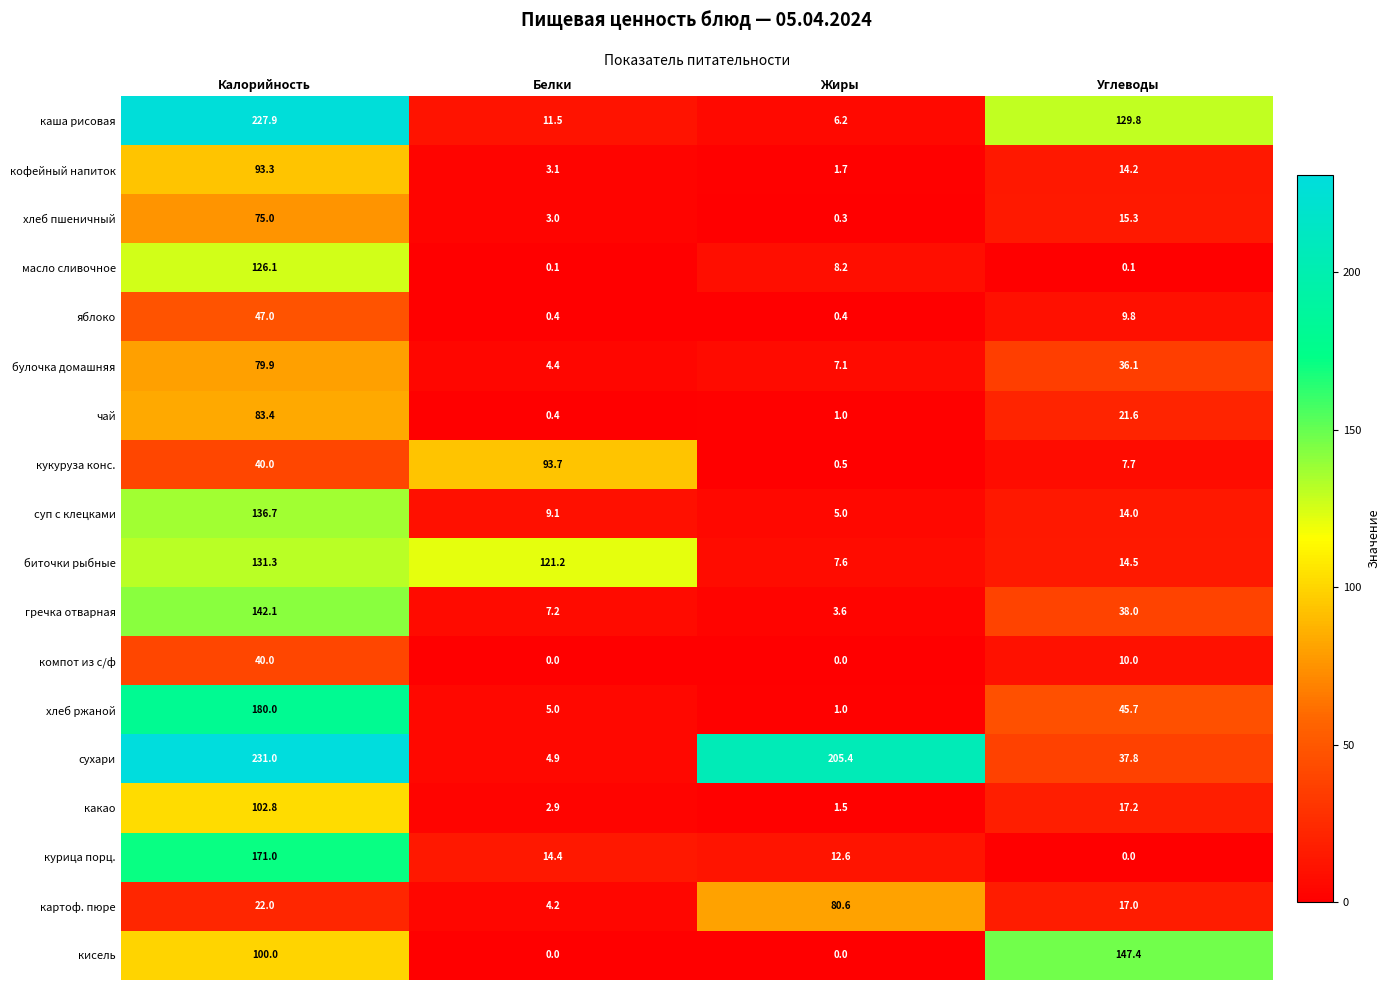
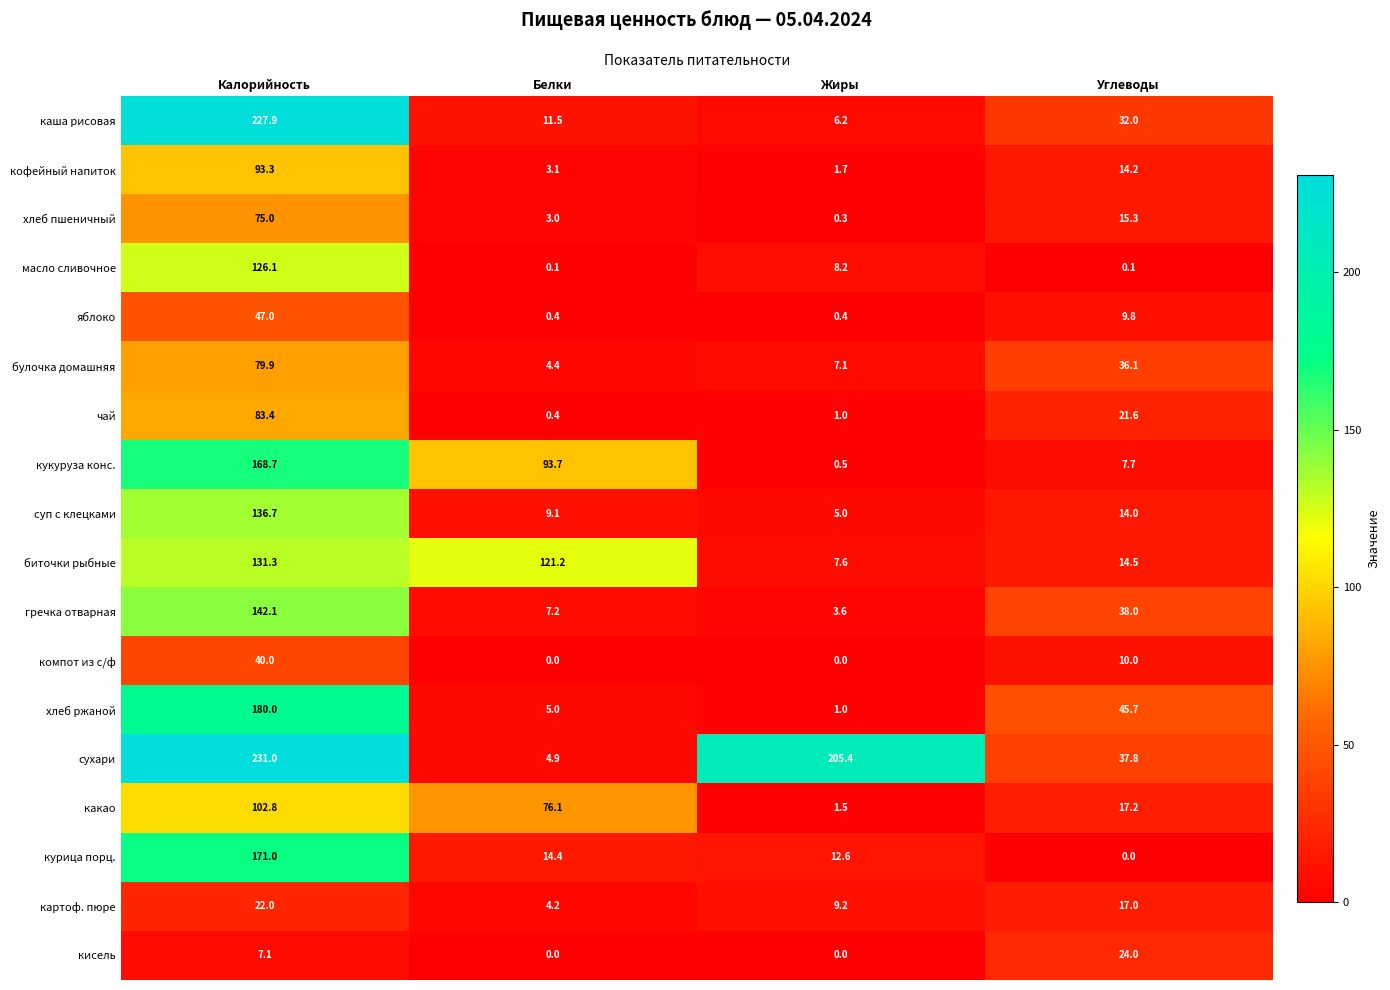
  {
    "каша рисовая": {
      "Калорийность": 227.9,
      "Белки": 11.5,
      "Жиры": 6.2,
-     "Углеводы": 129.8
+     "Углеводы": 32.0
    },
    "кофейный напиток": {
      "Калорийность": 93.3,
      "Белки": 3.1,
      "Жиры": 1.7,
      "Углеводы": 14.2
    },
    "хлеб пшеничный": {
      "Калорийность": 75.0,
      "Белки": 3.0,
      "Жиры": 0.3,
      "Углеводы": 15.3
    },
    "масло сливочное": {
      "Калорийность": 126.1,
      "Белки": 0.1,
      "Жиры": 8.2,
      "Углеводы": 0.1
    },
    "яблоко": {
      "Калорийность": 47.0,
      "Белки": 0.4,
      "Жиры": 0.4,
      "Углеводы": 9.8
    },
    "булочка домашняя": {
      "Калорийность": 79.9,
      "Белки": 4.4,
      "Жиры": 7.1,
      "Углеводы": 36.1
    },
    "чай": {
      "Калорийность": 83.4,
      "Белки": 0.4,
      "Жиры": 1.0,
      "Углеводы": 21.6
    },
    "кукуруза конс.": {
-     "Калорийность": 40.0,
+     "Калорийность": 168.7,
      "Белки": 93.7,
      "Жиры": 0.5,
      "Углеводы": 7.7
    },
    "суп с клецками": {
      "Калорийность": 136.7,
      "Белки": 9.1,
      "Жиры": 5.0,
      "Углеводы": 14.0
    },
    "биточки рыбные": {
      "Калорийность": 131.3,
      "Белки": 121.2,
      "Жиры": 7.6,
      "Углеводы": 14.5
    },
    "гречка отварная": {
      "Калорийность": 142.1,
      "Белки": 7.2,
      "Жиры": 3.6,
      "Углеводы": 38.0
    },
    "компот из с/ф": {
      "Калорийность": 40.0,
      "Белки": 0.0,
      "Жиры": 0.0,
      "Углеводы": 10.0
    },
    "хлеб ржаной": {
      "Калорийность": 180.0,
      "Белки": 5.0,
      "Жиры": 1.0,
      "Углеводы": 45.7
    },
    "сухари": {
      "Калорийность": 231.0,
      "Белки": 4.9,
      "Жиры": 205.4,
      "Углеводы": 37.8
    },
    "какао": {
      "Калорийность": 102.8,
-     "Белки": 2.9,
+     "Белки": 76.1,
      "Жиры": 1.5,
      "Углеводы": 17.2
    },
    "курица порц.": {
      "Калорийность": 171.0,
      "Белки": 14.4,
      "Жиры": 12.6,
      "Углеводы": 0.0
    },
    "картоф. пюре": {
      "Калорийность": 22.0,
      "Белки": 4.2,
-     "Жиры": 80.6,
+     "Жиры": 9.2,
      "Углеводы": 17.0
    },
    "кисель": {
-     "Калорийность": 100.0,
+     "Калорийность": 7.1,
      "Белки": 0.0,
      "Жиры": 0.0,
-     "Углеводы": 147.4
+     "Углеводы": 24.0
    }
  }
